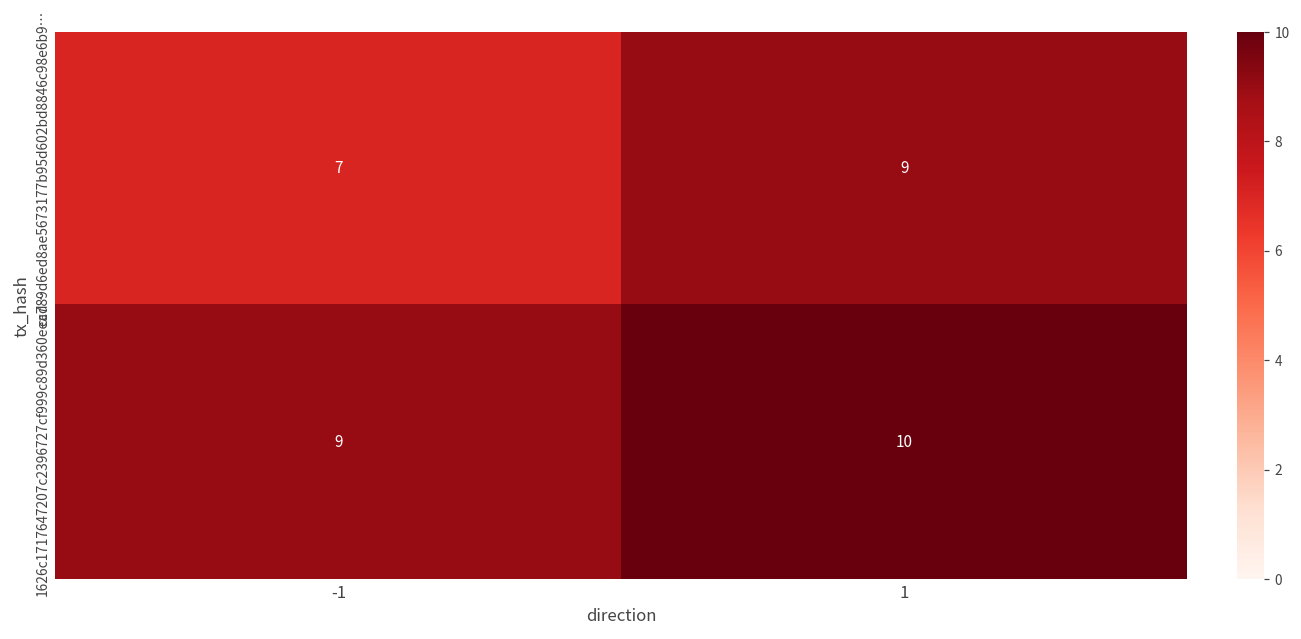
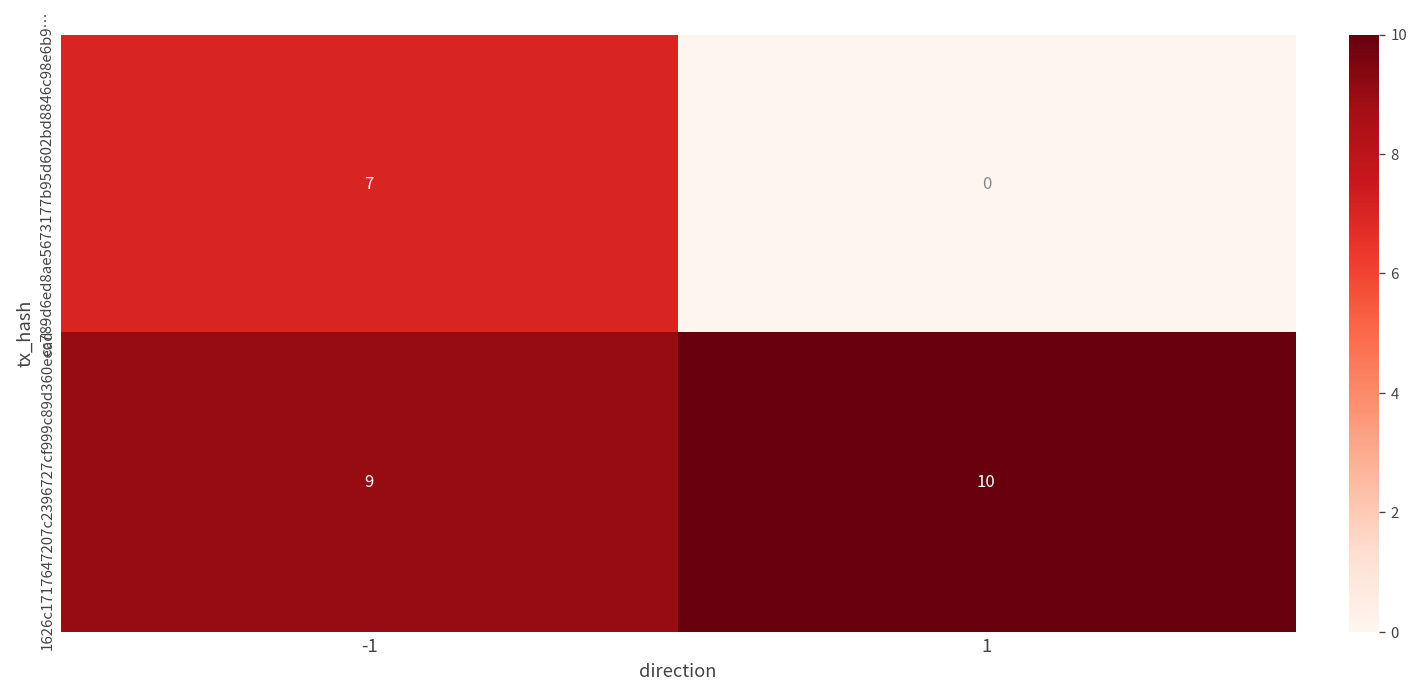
  {
    "cc789d6ed8ae5673177b95d602bd8846c98e6b9…": {
      "-1": 7,
-     "1": 9
+     "1": 0
    },
    "1626c1717647207c2396727cf999c89d360eead…": {
      "-1": 9,
      "1": 10
    }
  }
